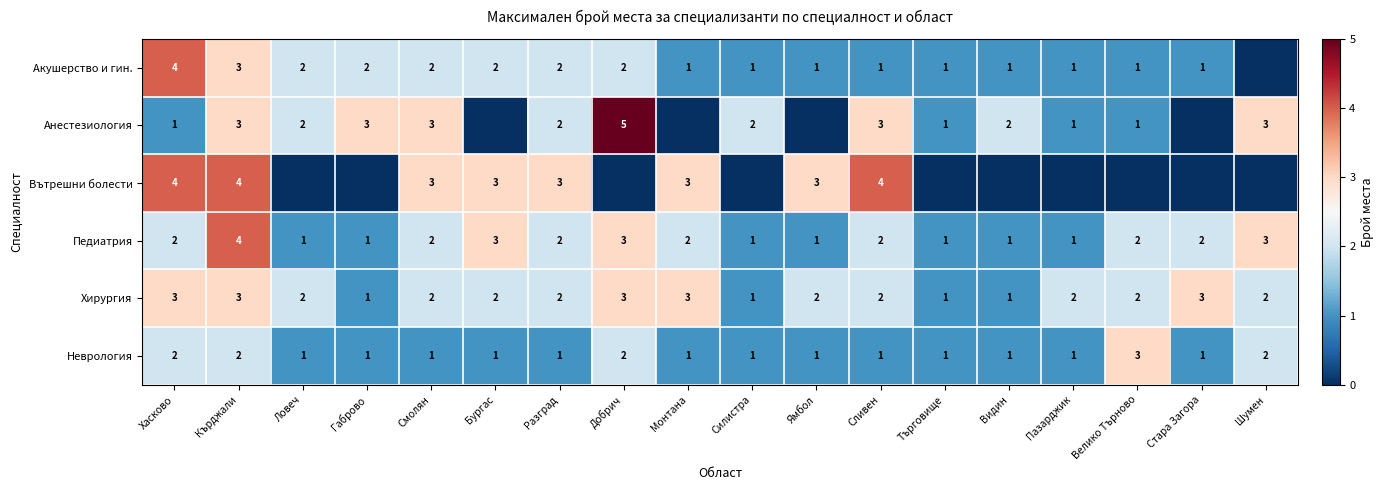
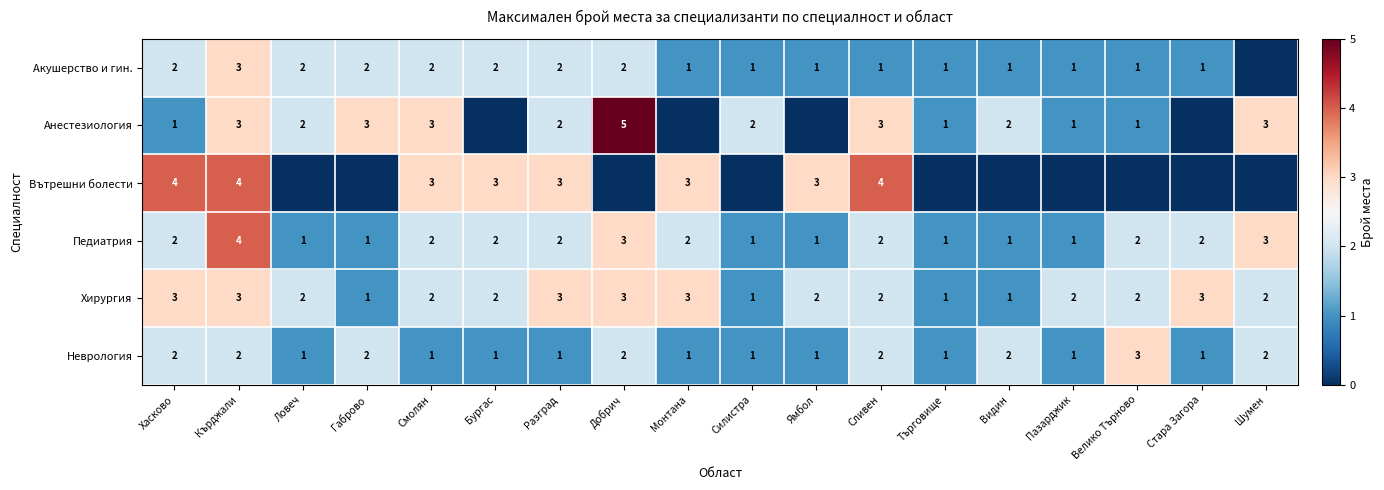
  {
    "Акушерство и гин.": {
-     "Хасково": 4,
+     "Хасково": 2,
      "Кърджали": 3,
      "Ловеч": 2,
      "Габрово": 2,
      "Смолян": 2,
      "Бургас": 2,
      "Разград": 2,
      "Добрич": 2,
      "Монтана": 1,
      "Силистра": 1,
      "Ямбол": 1,
      "Сливен": 1,
      "Търговище": 1,
      "Видин": 1,
      "Пазарджик": 1,
      "Велико Търново": 1,
      "Стара Загора": 1
    },
    "Анестезиология": {
      "Хасково": 1,
      "Кърджали": 3,
      "Ловеч": 2,
      "Габрово": 3,
      "Смолян": 3,
      "Разград": 2,
      "Добрич": 5,
      "Силистра": 2,
      "Сливен": 3,
      "Търговище": 1,
      "Видин": 2,
      "Пазарджик": 1,
      "Велико Търново": 1,
      "Шумен": 3
    },
    "Вътрешни болести": {
      "Хасково": 4,
      "Кърджали": 4,
      "Смолян": 3,
      "Бургас": 3,
      "Разград": 3,
      "Монтана": 3,
      "Ямбол": 3,
      "Сливен": 4
    },
    "Педиатрия": {
      "Хасково": 2,
      "Кърджали": 4,
      "Ловеч": 1,
      "Габрово": 1,
      "Смолян": 2,
-     "Бургас": 3,
+     "Бургас": 2,
      "Разград": 2,
      "Добрич": 3,
      "Монтана": 2,
      "Силистра": 1,
      "Ямбол": 1,
      "Сливен": 2,
      "Търговище": 1,
      "Видин": 1,
      "Пазарджик": 1,
      "Велико Търново": 2,
      "Стара Загора": 2,
      "Шумен": 3
    },
    "Хирургия": {
      "Хасково": 3,
      "Кърджали": 3,
      "Ловеч": 2,
      "Габрово": 1,
      "Смолян": 2,
      "Бургас": 2,
-     "Разград": 2,
+     "Разград": 3,
      "Добрич": 3,
      "Монтана": 3,
      "Силистра": 1,
      "Ямбол": 2,
      "Сливен": 2,
      "Търговище": 1,
      "Видин": 1,
      "Пазарджик": 2,
      "Велико Търново": 2,
      "Стара Загора": 3,
      "Шумен": 2
    },
    "Неврология": {
      "Хасково": 2,
      "Кърджали": 2,
      "Ловеч": 1,
-     "Габрово": 1,
+     "Габрово": 2,
      "Смолян": 1,
      "Бургас": 1,
      "Разград": 1,
      "Добрич": 2,
      "Монтана": 1,
      "Силистра": 1,
      "Ямбол": 1,
-     "Сливен": 1,
+     "Сливен": 2,
      "Търговище": 1,
-     "Видин": 1,
+     "Видин": 2,
      "Пазарджик": 1,
      "Велико Търново": 3,
      "Стара Загора": 1,
      "Шумен": 2
    }
  }
